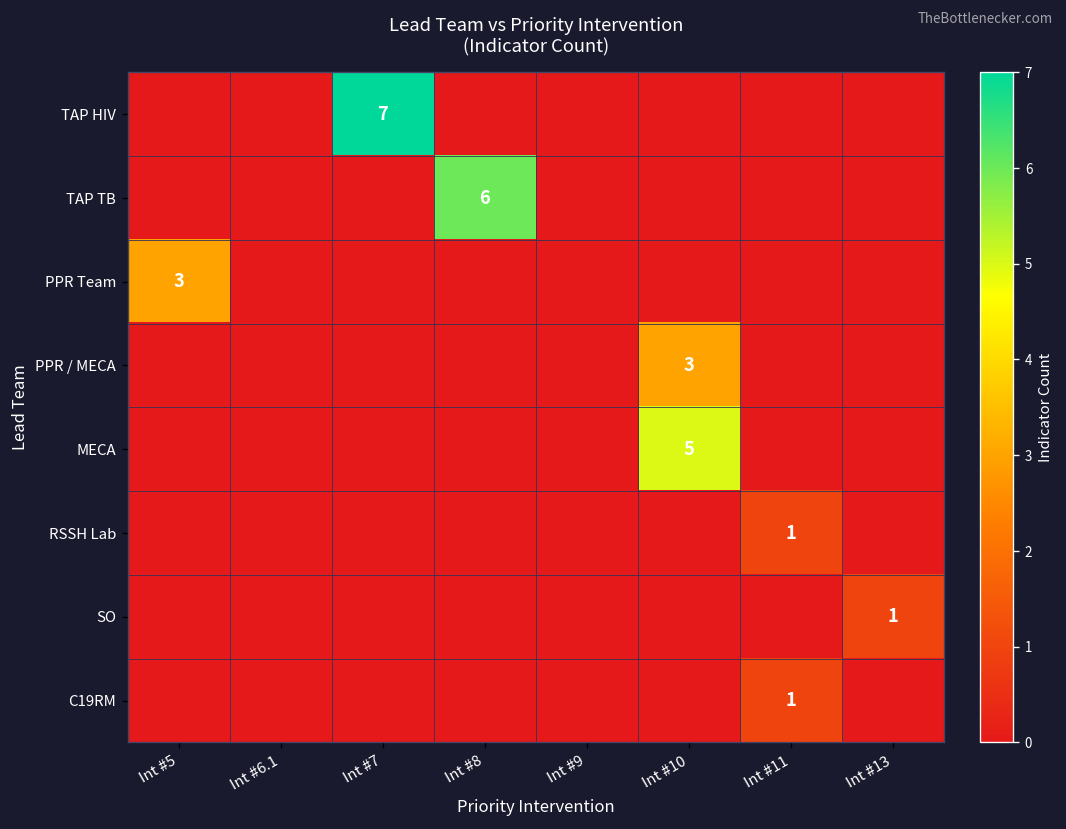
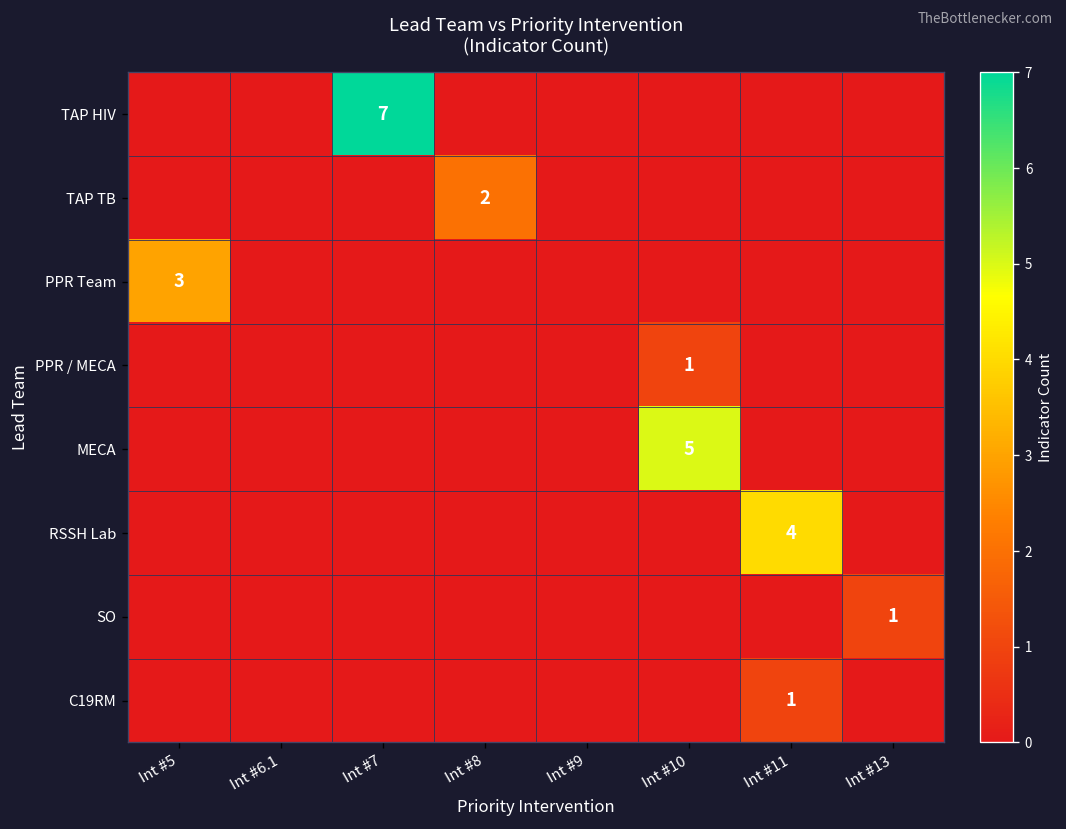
  {
    "TAP HIV": {
      "Int #7": 7
    },
    "TAP TB": {
-     "Int #8": 6
+     "Int #8": 2
    },
    "PPR Team": {
      "Int #5": 3
    },
    "PPR / MECA": {
-     "Int #10": 3
+     "Int #10": 1
    },
    "MECA": {
      "Int #10": 5
    },
    "RSSH Lab": {
-     "Int #11": 1
+     "Int #11": 4
    },
    "SO": {
      "Int #13": 1
    },
    "C19RM": {
      "Int #11": 1
    }
  }
